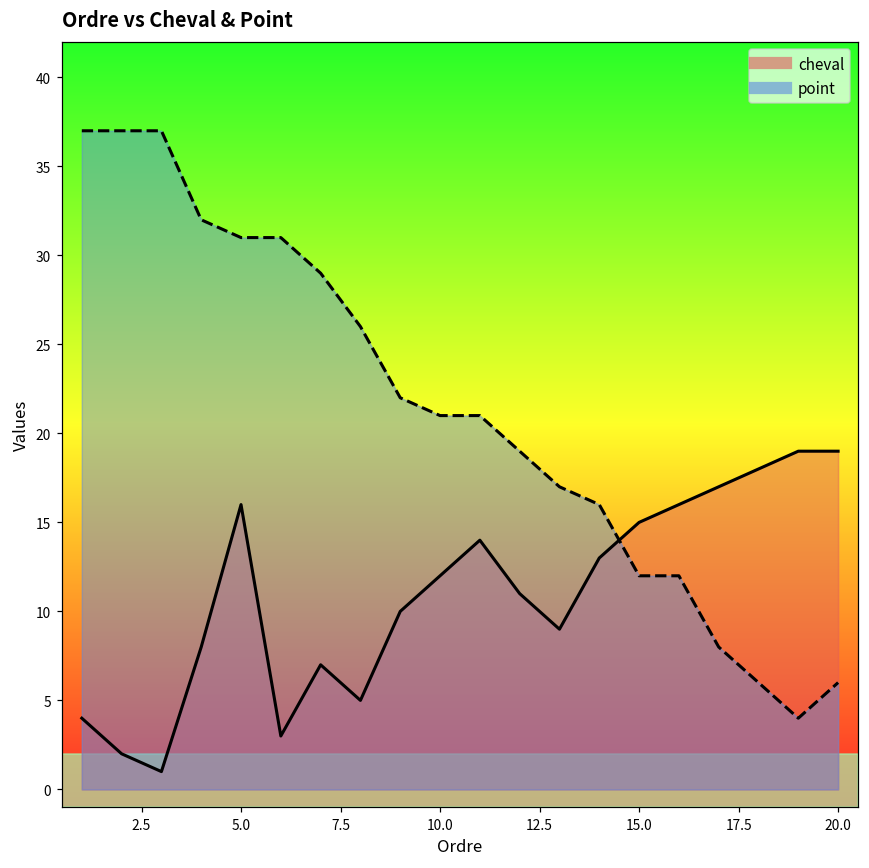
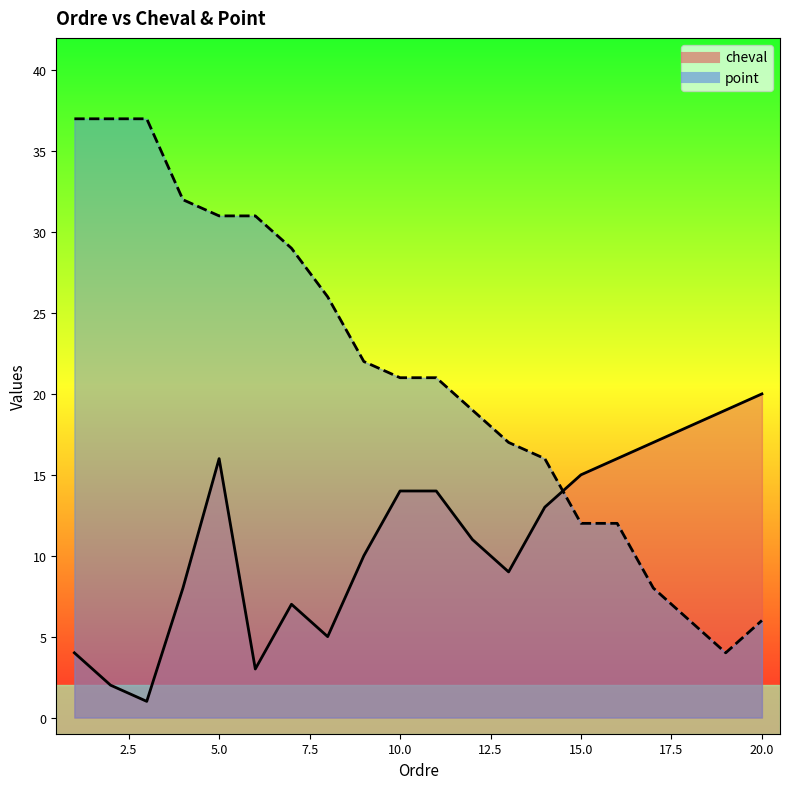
  {
    "cheval": {
      "5.0": 16,
-     "10.0": 12,
+     "10.0": 14,
      "15.0": 15,
-     "20.0": 19
+     "20.0": 20
    },
    "point": {
      "5.0": 31,
      "10.0": 21,
      "15.0": 12,
      "20.0": 6
    }
  }
